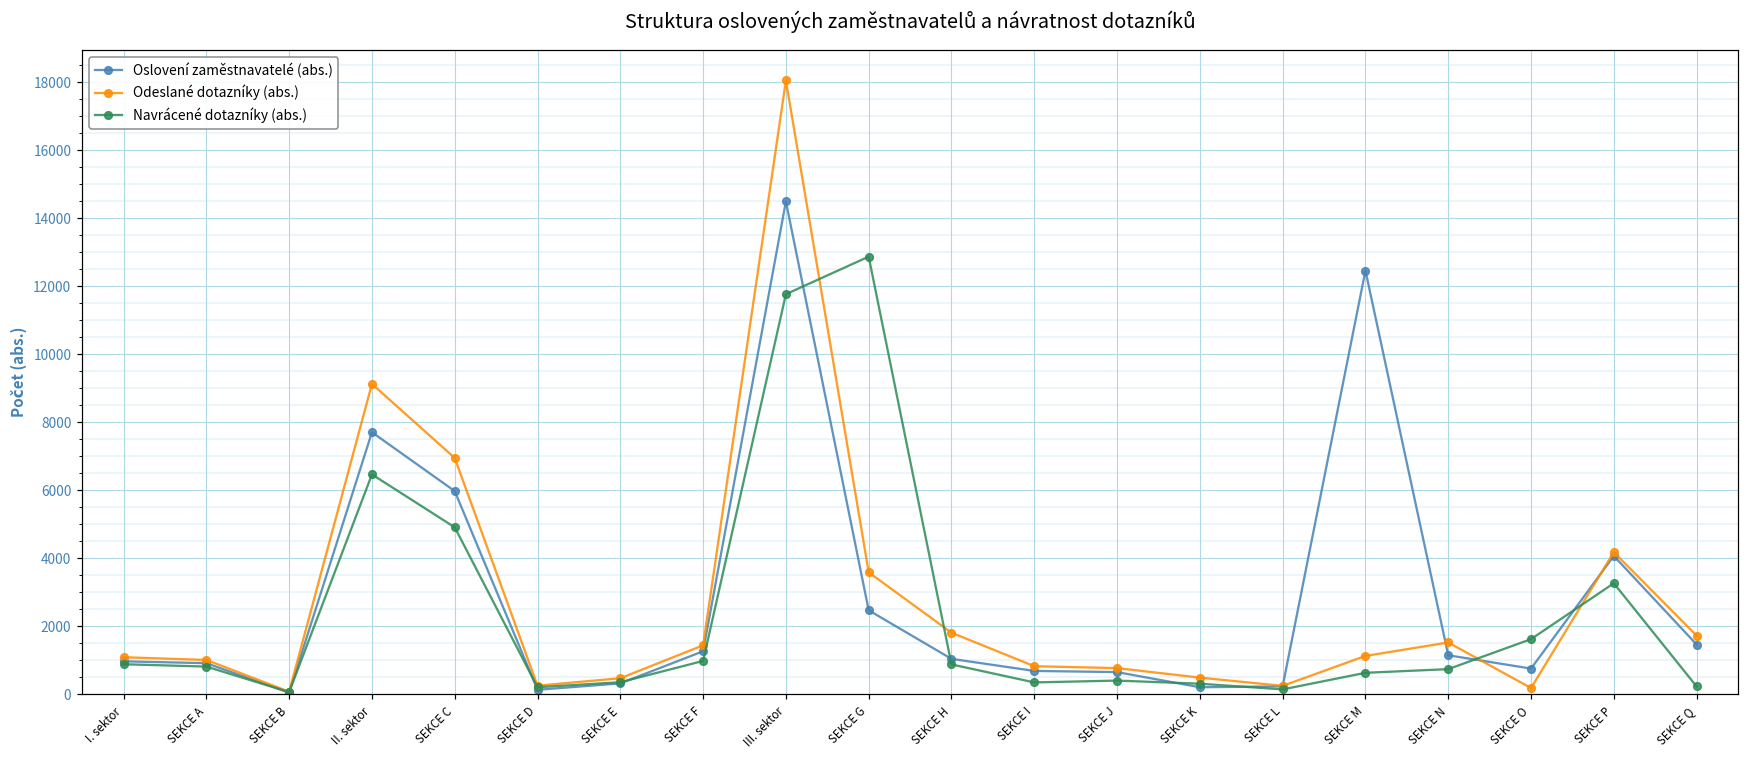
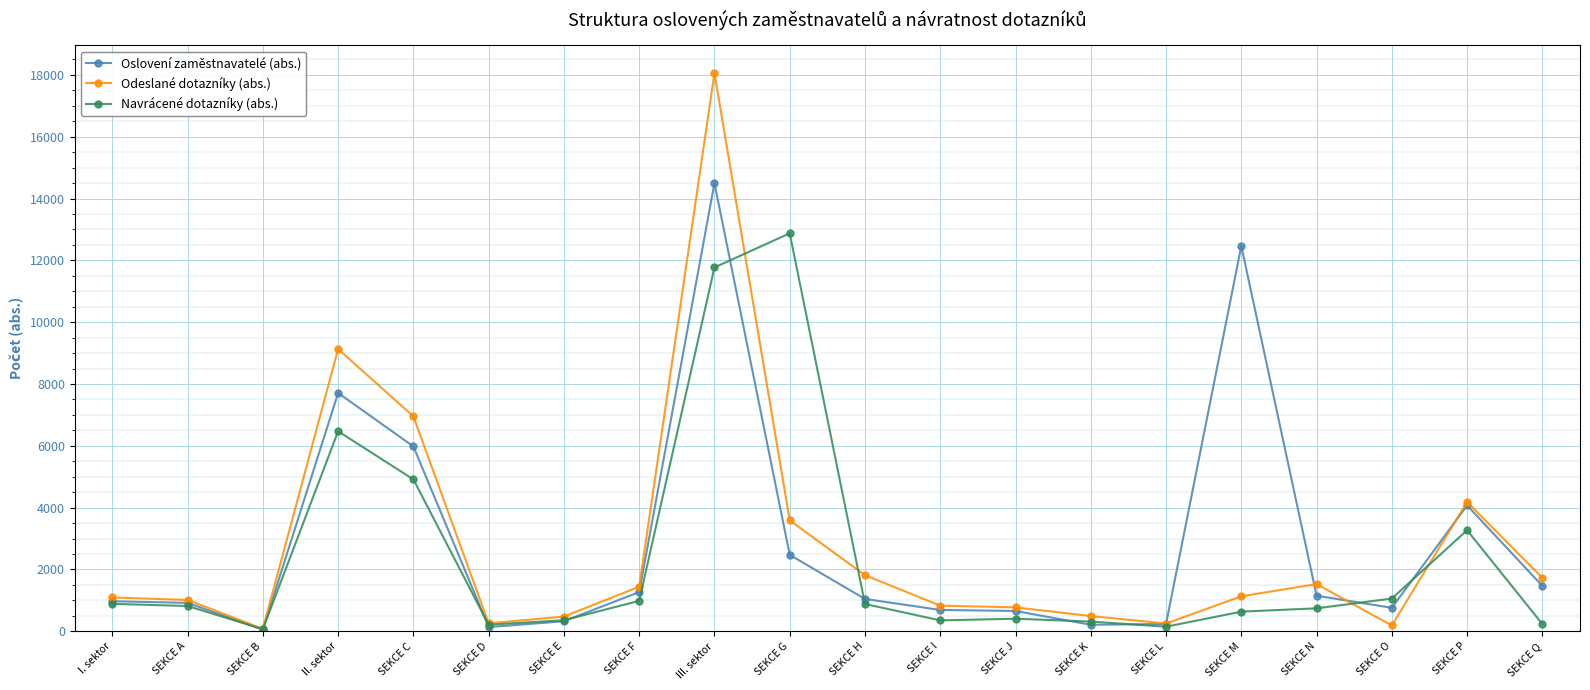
  {
    "Oslovení zaměstnavatelé (abs.)": {
      "I. sektor": 1000,
      "SEKCE A": 900,
      "II. sektor": 7700,
      "SEKCE C": 6000,
      "SEKCE F": 1300,
      "III. sektor": 14500,
      "SEKCE G": 2500,
      "SEKCE H": 1000,
      "SEKCE I": 700,
      "SEKCE J": 700,
      "SEKCE K": 200,
      "SEKCE M": 12500,
      "SEKCE N": 1200,
      "SEKCE O": 800,
      "SEKCE P": 4100,
      "SEKCE Q": 1500
    },
    "Odeslané dotazníky (abs.)": {
      "I. sektor": 1100,
      "SEKCE A": 1000,
      "II. sektor": 9100,
      "SEKCE C": 7000,
      "SEKCE E": 500,
      "SEKCE F": 1400,
      "III. sektor": 18100,
      "SEKCE G": 3600,
      "SEKCE H": 1800,
      "SEKCE I": 800,
      "SEKCE J": 800,
      "SEKCE K": 500,
      "SEKCE M": 1100,
      "SEKCE N": 1500,
      "SEKCE O": 200,
      "SEKCE P": 4200,
      "SEKCE Q": 1700
    },
    "Navrácené dotazníky (abs.)": {
      "I. sektor": 900,
      "SEKCE A": 800,
      "II. sektor": 6500,
      "SEKCE C": 4900,
      "SEKCE F": 1000,
      "III. sektor": 11800,
      "SEKCE G": 12900,
      "SEKCE H": 900,
      "SEKCE I": 400,
      "SEKCE J": 400,
      "SEKCE K": 300,
      "SEKCE L": 100,
      "SEKCE M": 600,
      "SEKCE N": 700,
-     "SEKCE O": 1600,
+     "SEKCE O": 1100,
      "SEKCE P": 3300,
      "SEKCE Q": 200
    }
  }
